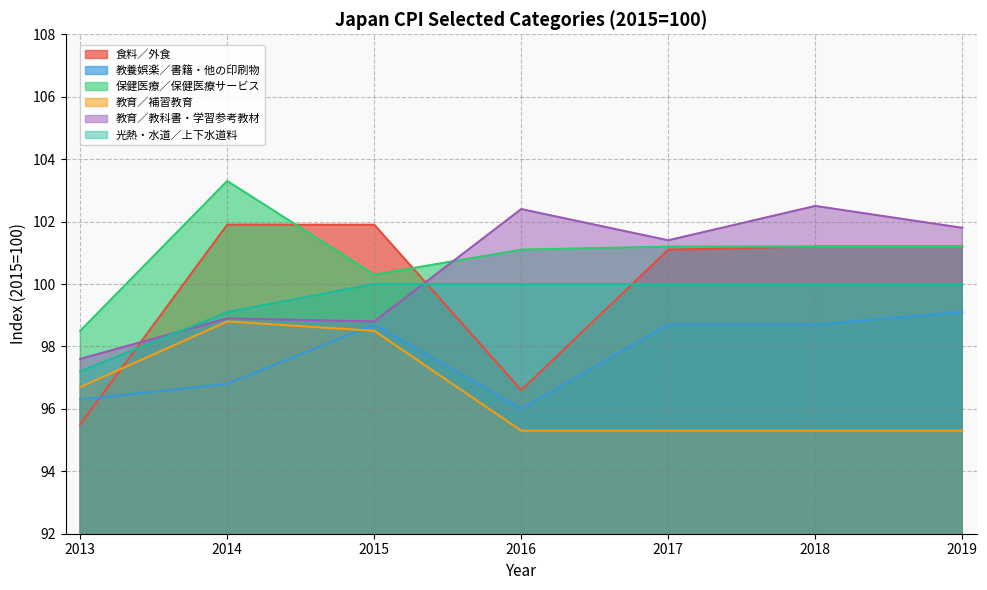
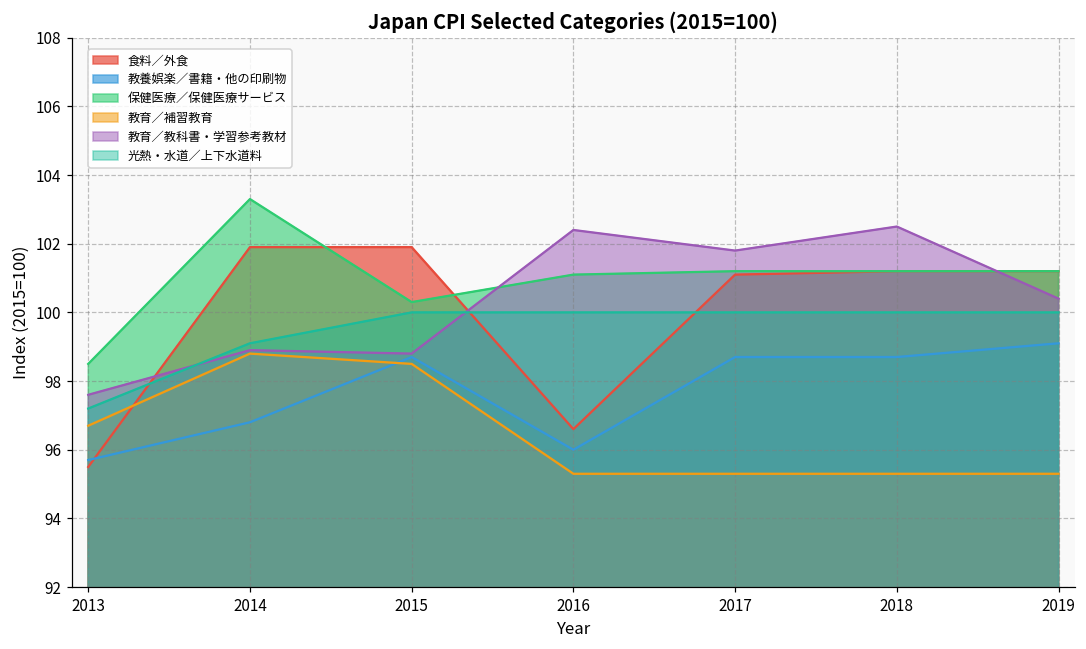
  {
    "食料／外食": {
      "2013": 95.5,
      "2014": 101.9,
      "2015": 101.9,
      "2016": 96.6,
      "2017": 101.1
    },
    "教養娯楽／書籍・他の印刷物": {
-     "2013": 96.3,
+     "2013": 95.7,
      "2014": 96.8,
      "2015": 98.7,
      "2016": 96.0,
      "2017": 98.7,
      "2018": 98.7,
      "2019": 99.1
    },
    "教育／補習教育": {
      "2013": 96.7,
      "2014": 98.8,
      "2015": 98.5,
      "2016": 95.3,
      "2017": 95.3,
      "2018": 95.3,
      "2019": 95.3
    },
    "教育／教科書・学習参考教材": {
      "2013": 97.6,
      "2014": 98.9,
      "2015": 98.8,
      "2016": 102.4,
-     "2017": 101.4,
+     "2017": 101.8,
      "2018": 102.5,
-     "2019": 101.8
+     "2019": 100.4
    }
  }
